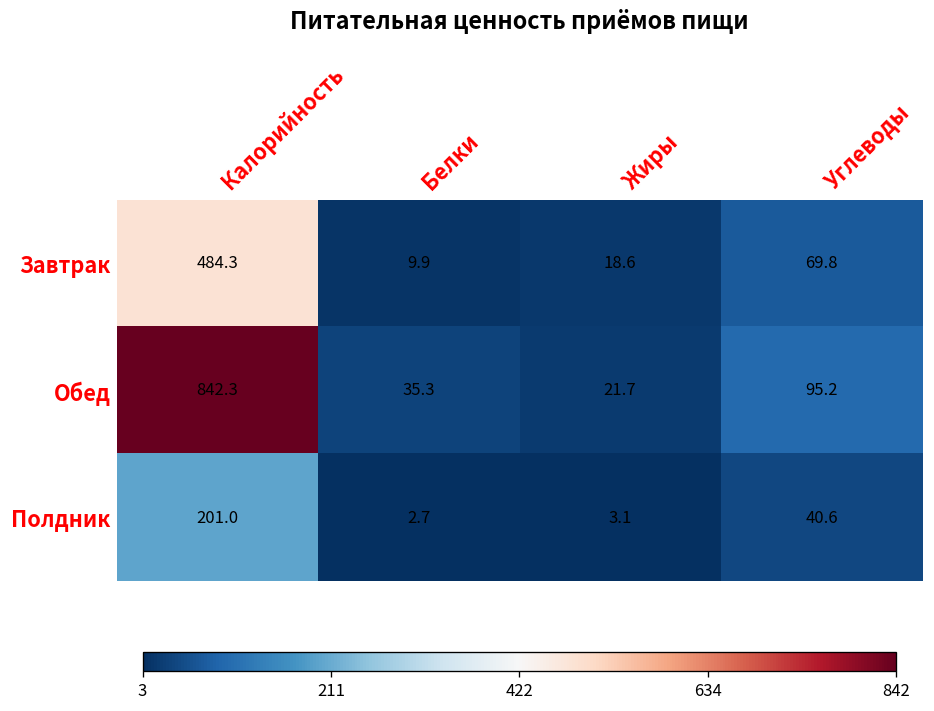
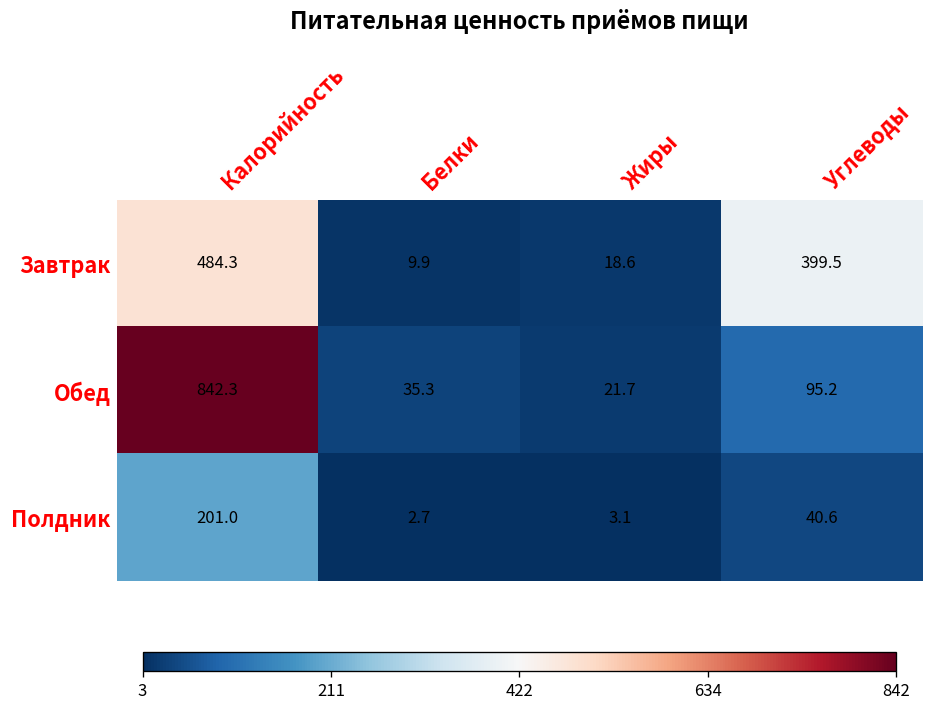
  {
    "Завтрак": {
      "Калорийность": 484.3,
      "Белки": 9.9,
      "Жиры": 18.6,
-     "Углеводы": 69.8
+     "Углеводы": 399.5
    },
    "Обед": {
      "Калорийность": 842.3,
      "Белки": 35.3,
      "Жиры": 21.7,
      "Углеводы": 95.2
    },
    "Полдник": {
      "Калорийность": 201.0,
      "Белки": 2.7,
      "Жиры": 3.1,
      "Углеводы": 40.6
    }
  }
